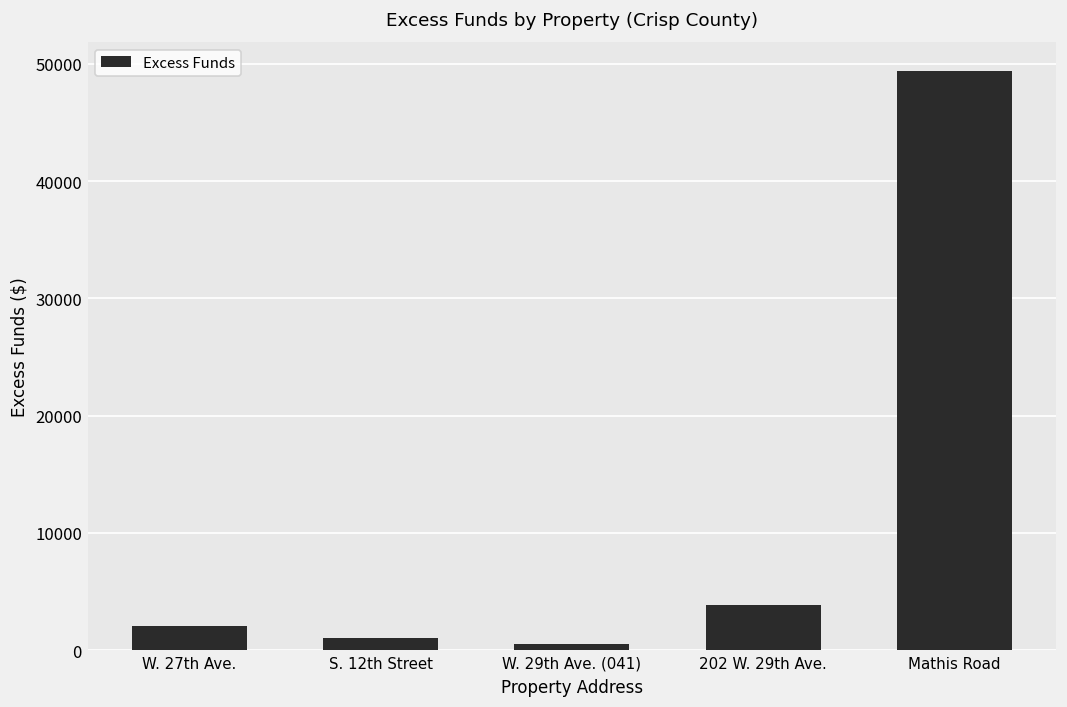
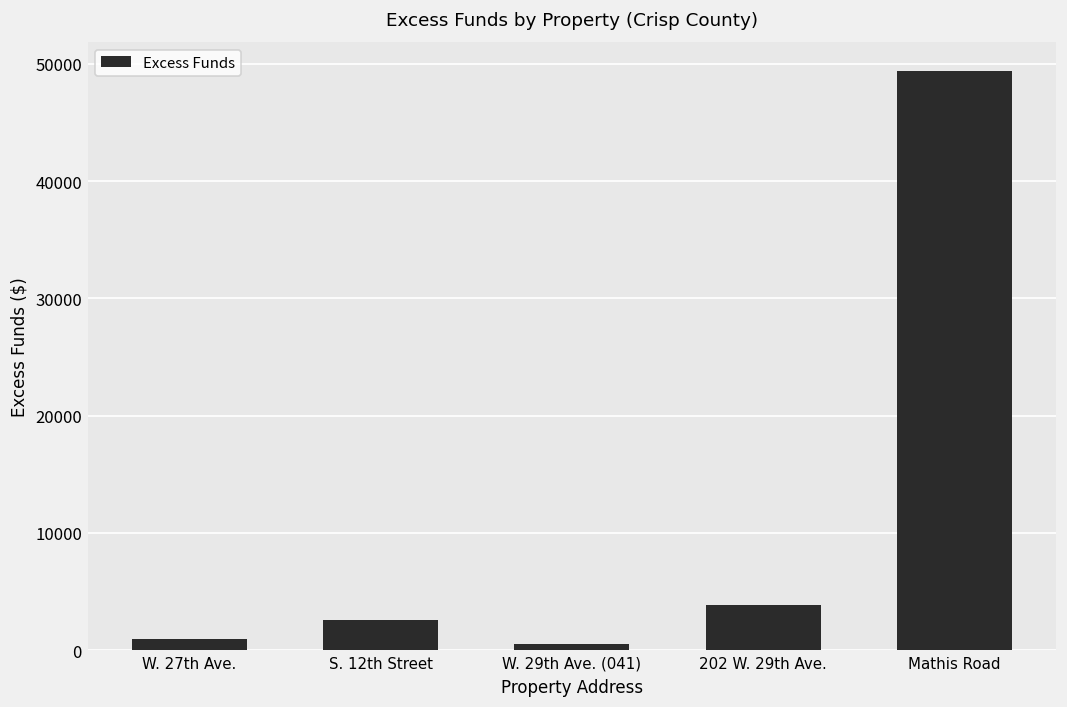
  {
-   "W. 27th Ave.": 2000,
-   "S. 12th Street": 1000,
+   "W. 27th Ave.": 1000,
+   "S. 12th Street": 3000,
    "W. 29th Ave. (041)": 1000,
    "202 W. 29th Ave.": 4000,
    "Mathis Road": 49000
  }
